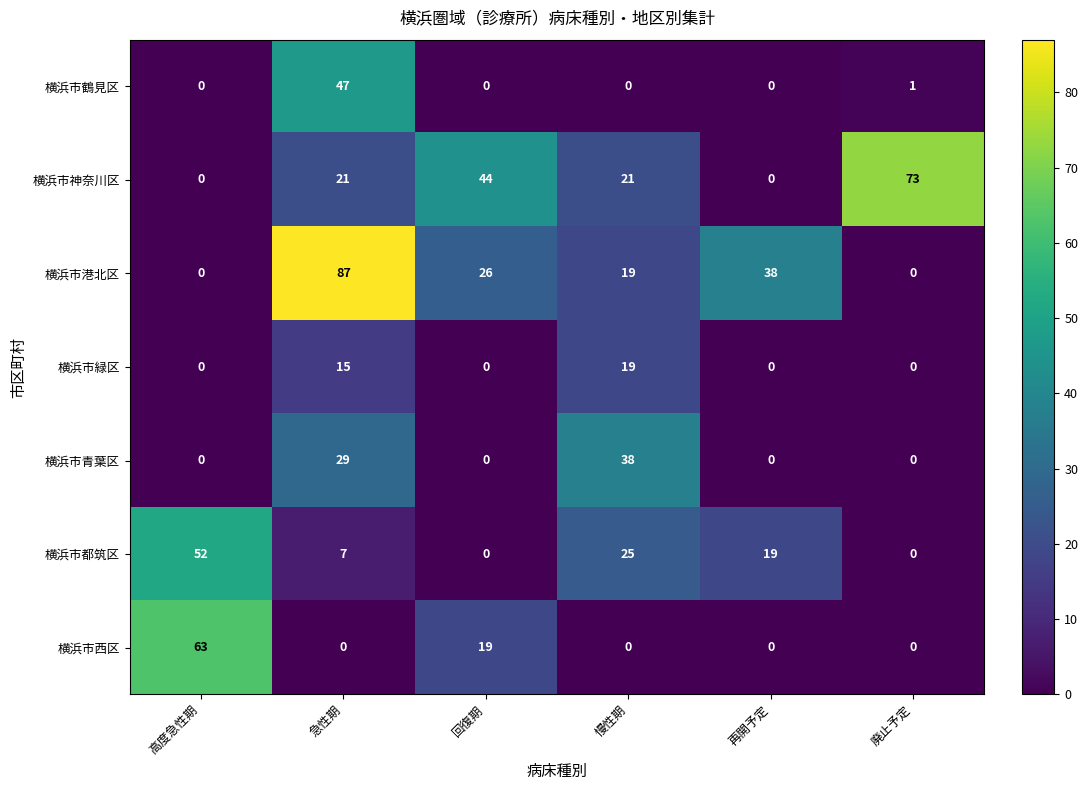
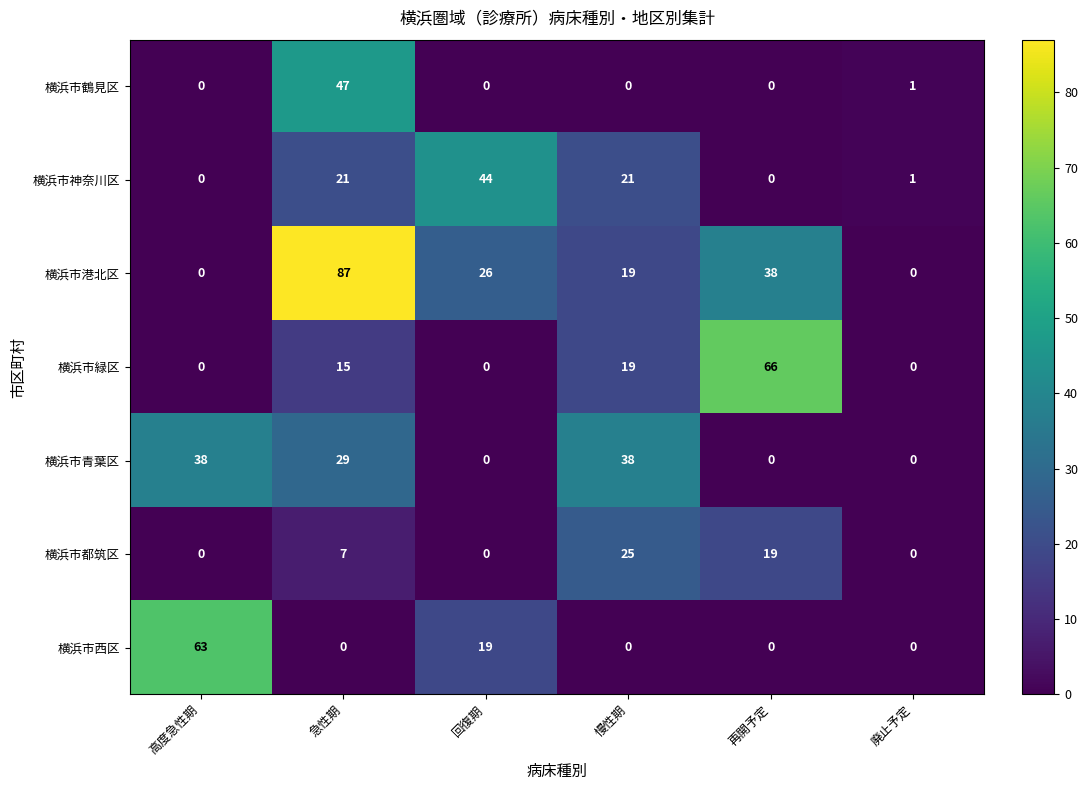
  {
    "横浜市鶴見区": {
      "高度急性期": 0,
      "急性期": 47,
      "回復期": 0,
      "慢性期": 0,
      "再開予定": 0,
      "廃止予定": 1
    },
    "横浜市神奈川区": {
      "高度急性期": 0,
      "急性期": 21,
      "回復期": 44,
      "慢性期": 21,
      "再開予定": 0,
-     "廃止予定": 73
+     "廃止予定": 1
    },
    "横浜市港北区": {
      "高度急性期": 0,
      "急性期": 87,
      "回復期": 26,
      "慢性期": 19,
      "再開予定": 38,
      "廃止予定": 0
    },
    "横浜市緑区": {
      "高度急性期": 0,
      "急性期": 15,
      "回復期": 0,
      "慢性期": 19,
-     "再開予定": 0,
+     "再開予定": 66,
      "廃止予定": 0
    },
    "横浜市青葉区": {
-     "高度急性期": 0,
+     "高度急性期": 38,
      "急性期": 29,
      "回復期": 0,
      "慢性期": 38,
      "再開予定": 0,
      "廃止予定": 0
    },
    "横浜市都筑区": {
-     "高度急性期": 52,
+     "高度急性期": 0,
      "急性期": 7,
      "回復期": 0,
      "慢性期": 25,
      "再開予定": 19,
      "廃止予定": 0
    },
    "横浜市西区": {
      "高度急性期": 63,
      "急性期": 0,
      "回復期": 19,
      "慢性期": 0,
      "再開予定": 0,
      "廃止予定": 0
    }
  }
